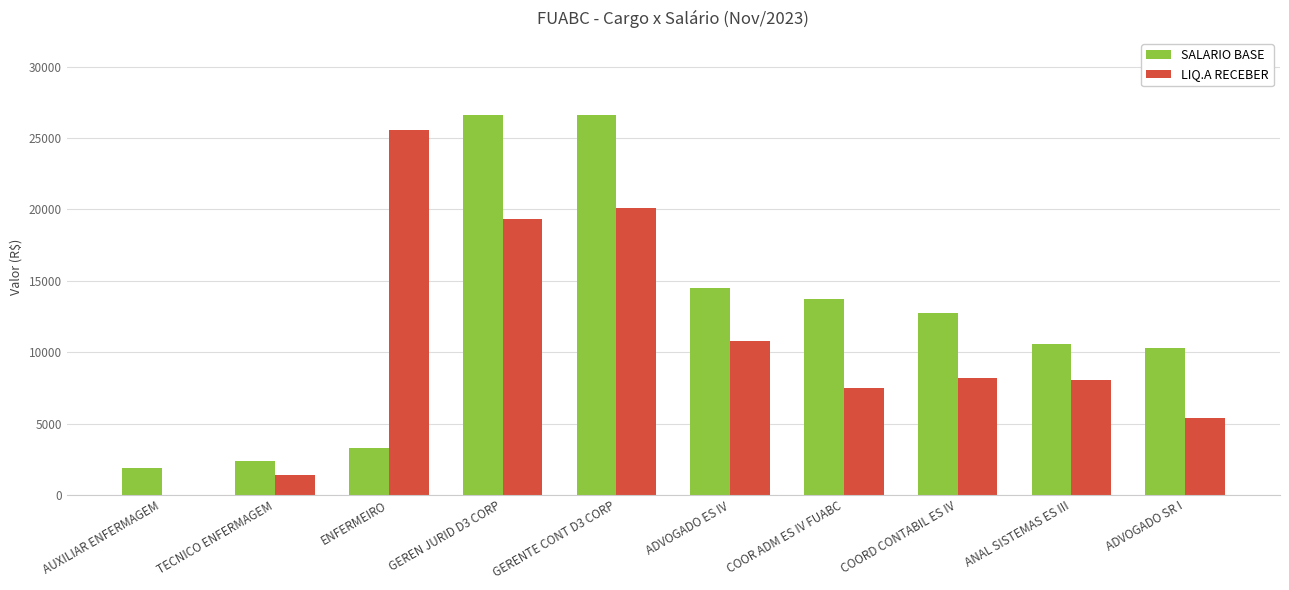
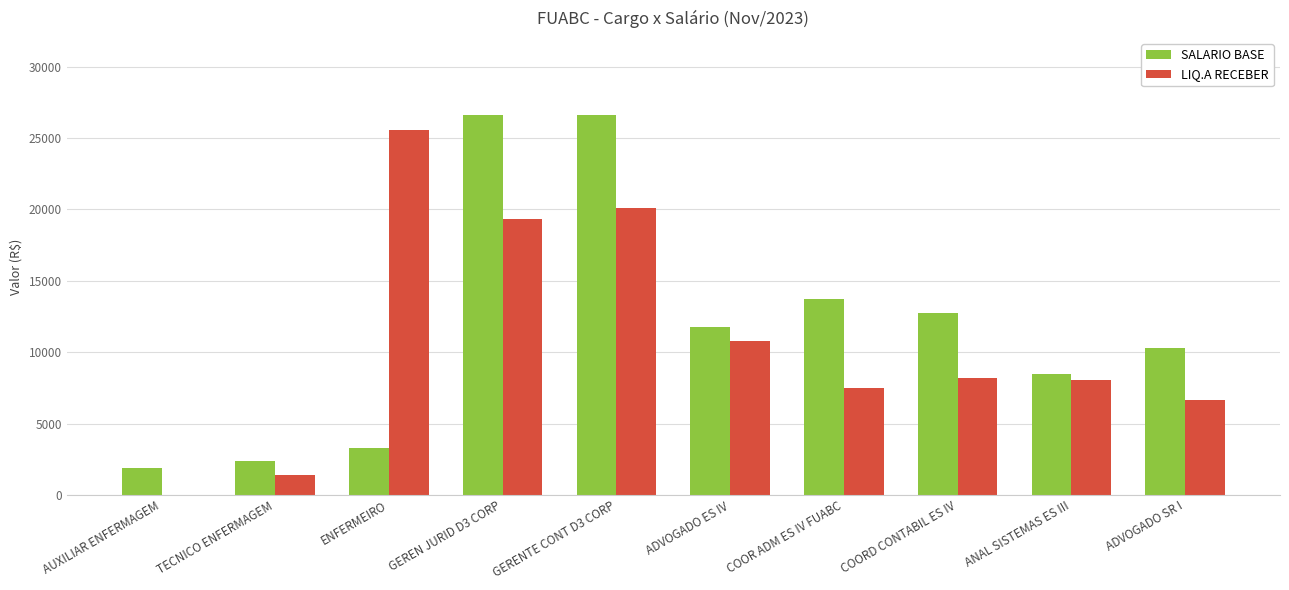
  {
    "SALARIO BASE": {
      "AUXILIAR ENFERMAGEM": 1900,
      "TECNICO ENFERMAGEM": 2400,
      "ENFERMEIRO": 3300,
      "GEREN JURID D3 CORP": 26600,
      "GERENTE CONT D3 CORP": 26600,
-     "ADVOGADO ES IV": 14500,
+     "ADVOGADO ES IV": 11800,
      "COOR ADM ES IV FUABC": 13700,
      "COORD CONTABIL ES IV": 12800,
-     "ANAL SISTEMAS ES III": 10600,
+     "ANAL SISTEMAS ES III": 8500,
      "ADVOGADO SR I": 10300
    },
    "LIQ.A RECEBER": {
      "AUXILIAR ENFERMAGEM": 0,
      "TECNICO ENFERMAGEM": 1400,
      "ENFERMEIRO": 25600,
      "GEREN JURID D3 CORP": 19300,
      "GERENTE CONT D3 CORP": 20100,
      "ADVOGADO ES IV": 10800,
      "COOR ADM ES IV FUABC": 7500,
      "COORD CONTABIL ES IV": 8200,
      "ANAL SISTEMAS ES III": 8100,
-     "ADVOGADO SR I": 5400
+     "ADVOGADO SR I": 6600
    }
  }
